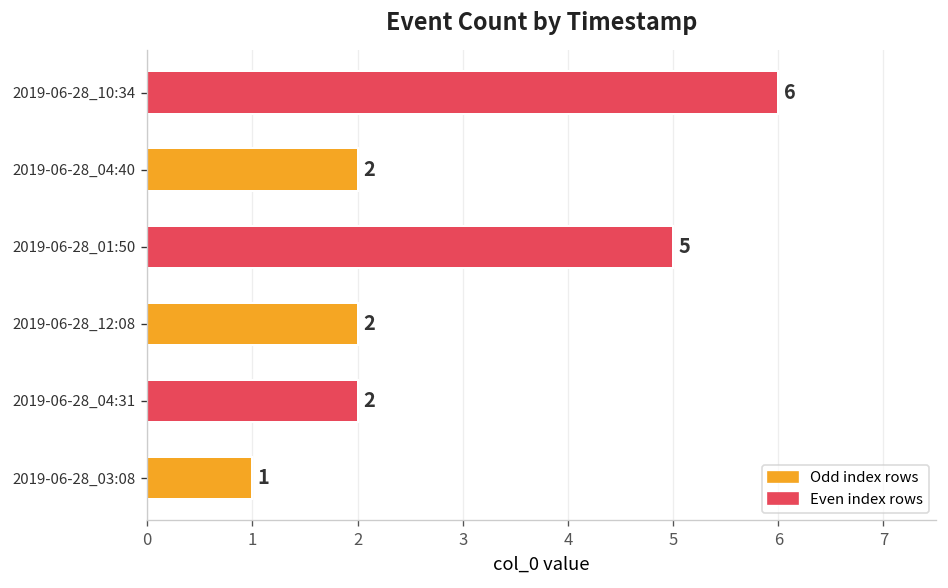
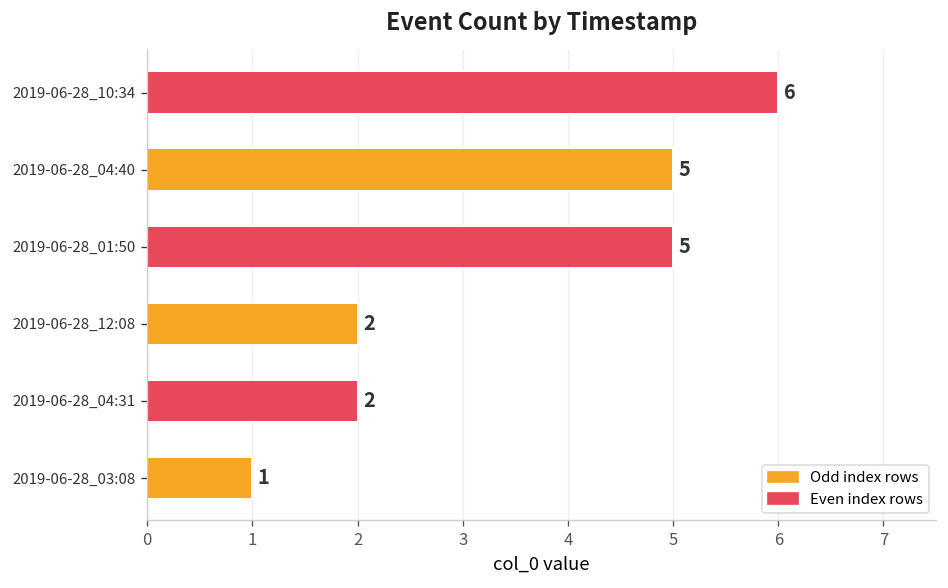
  {
    "2019-06-28_10:34": 6,
-   "2019-06-28_04:40": 2,
+   "2019-06-28_04:40": 5,
    "2019-06-28_01:50": 5,
    "2019-06-28_12:08": 2,
    "2019-06-28_04:31": 2,
    "2019-06-28_03:08": 1
  }
